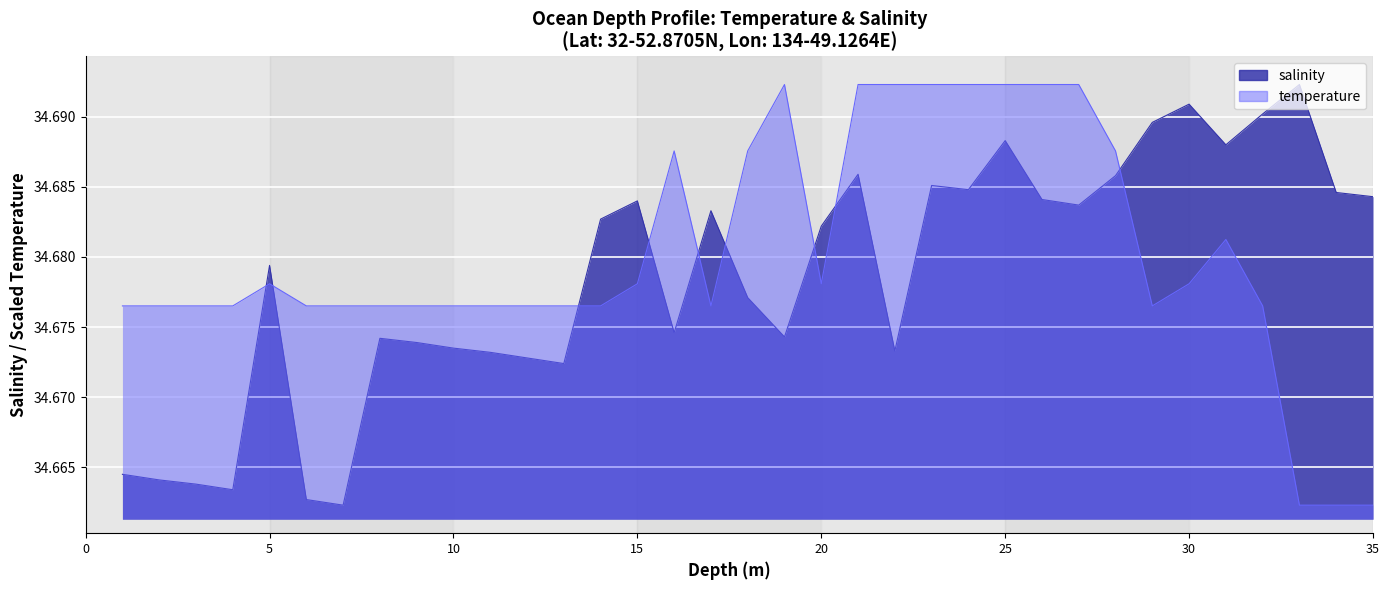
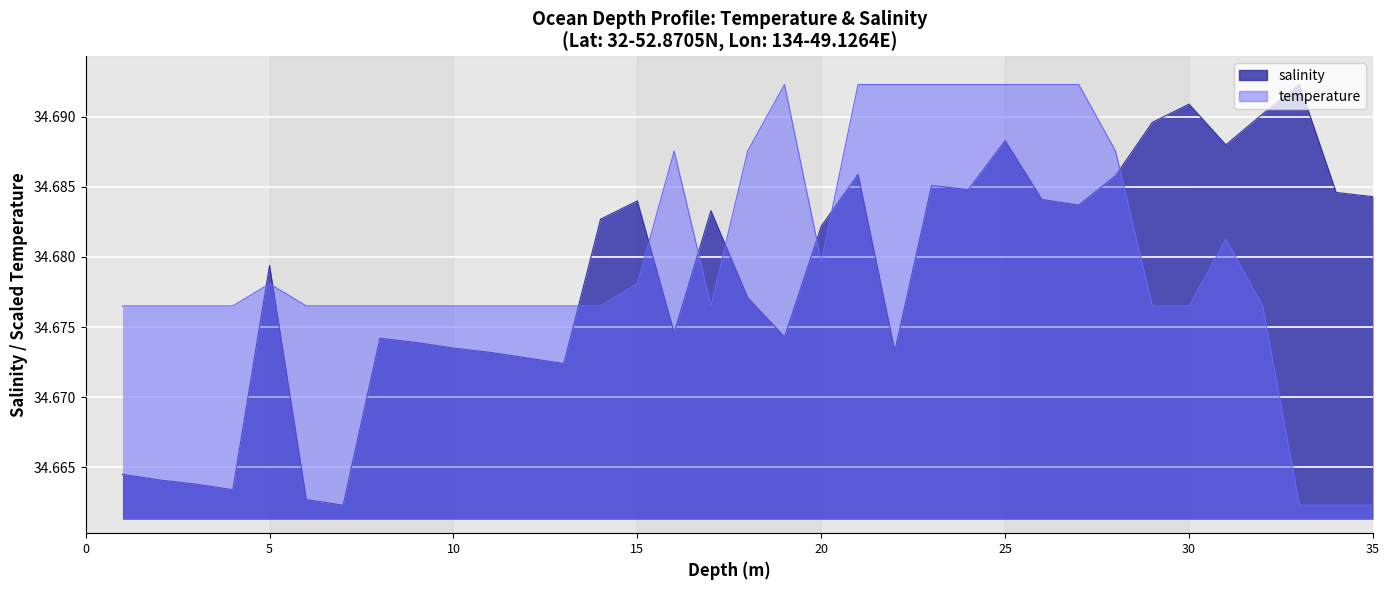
  {
    "salinity": {
      "5": 34.6794,
      "10": 34.6735,
      "15": 34.6840,
      "20": 34.6822,
      "25": 34.6883,
      "30": 34.6909,
      "35": 34.6843
    },
    "temperature": {
      "5": 34.6781,
      "10": 34.6765,
      "15": 34.6781,
-     "20": 34.6781,
+     "20": 34.6797,
      "25": 34.6923,
-     "30": 34.6781,
+     "30": 34.6765,
      "35": 34.6623
    }
  }
